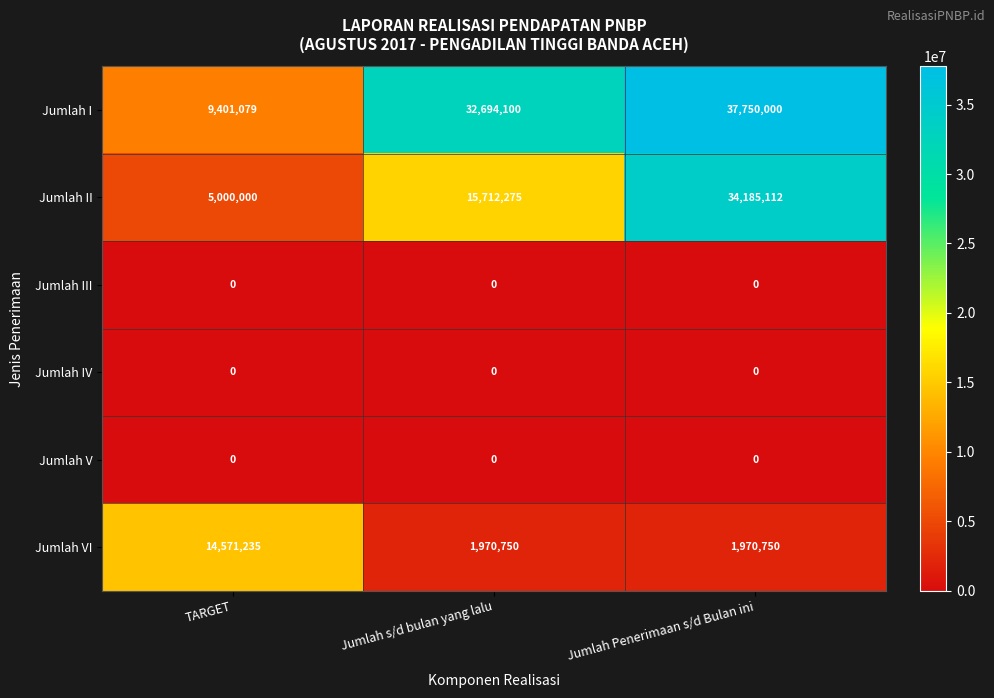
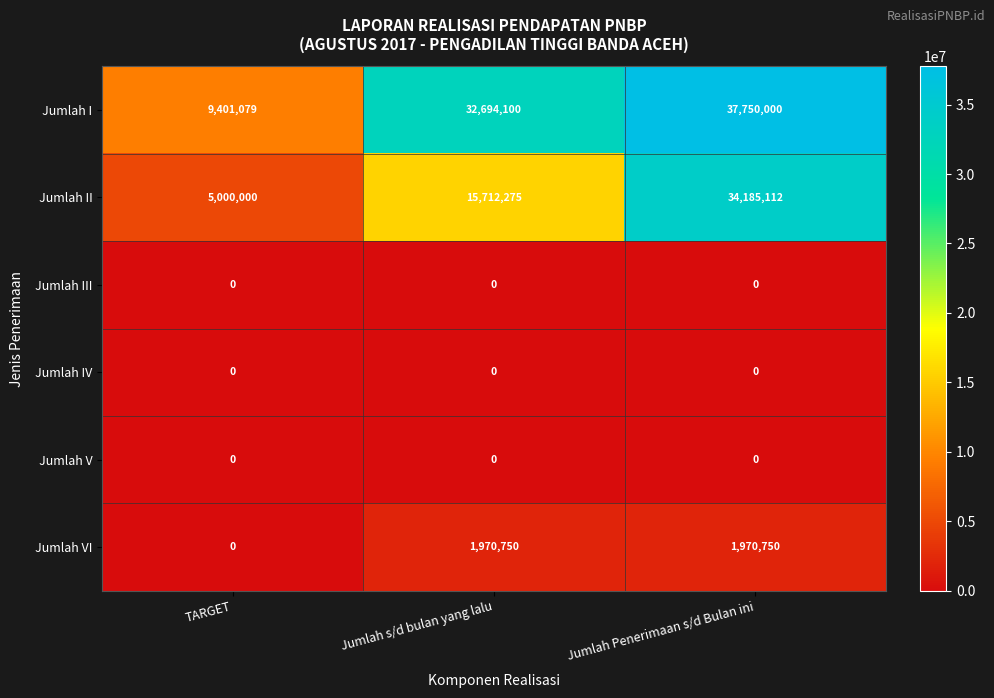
  {
    "Jumlah I": {
      "TARGET": "9,401,079",
      "Jumlah s/d bulan yang lalu": "32,694,100",
      "Jumlah Penerimaan s/d Bulan ini": "37,750,000"
    },
    "Jumlah II": {
      "TARGET": "5,000,000",
      "Jumlah s/d bulan yang lalu": "15,712,275",
      "Jumlah Penerimaan s/d Bulan ini": "34,185,112"
    },
    "Jumlah III": {
      "TARGET": "0",
      "Jumlah s/d bulan yang lalu": "0",
      "Jumlah Penerimaan s/d Bulan ini": "0"
    },
    "Jumlah IV": {
      "TARGET": "0",
      "Jumlah s/d bulan yang lalu": "0",
      "Jumlah Penerimaan s/d Bulan ini": "0"
    },
    "Jumlah V": {
      "TARGET": "0",
      "Jumlah s/d bulan yang lalu": "0",
      "Jumlah Penerimaan s/d Bulan ini": "0"
    },
    "Jumlah VI": {
-     "TARGET": "14,571,235",
+     "TARGET": "0",
      "Jumlah s/d bulan yang lalu": "1,970,750",
      "Jumlah Penerimaan s/d Bulan ini": "1,970,750"
    }
  }
